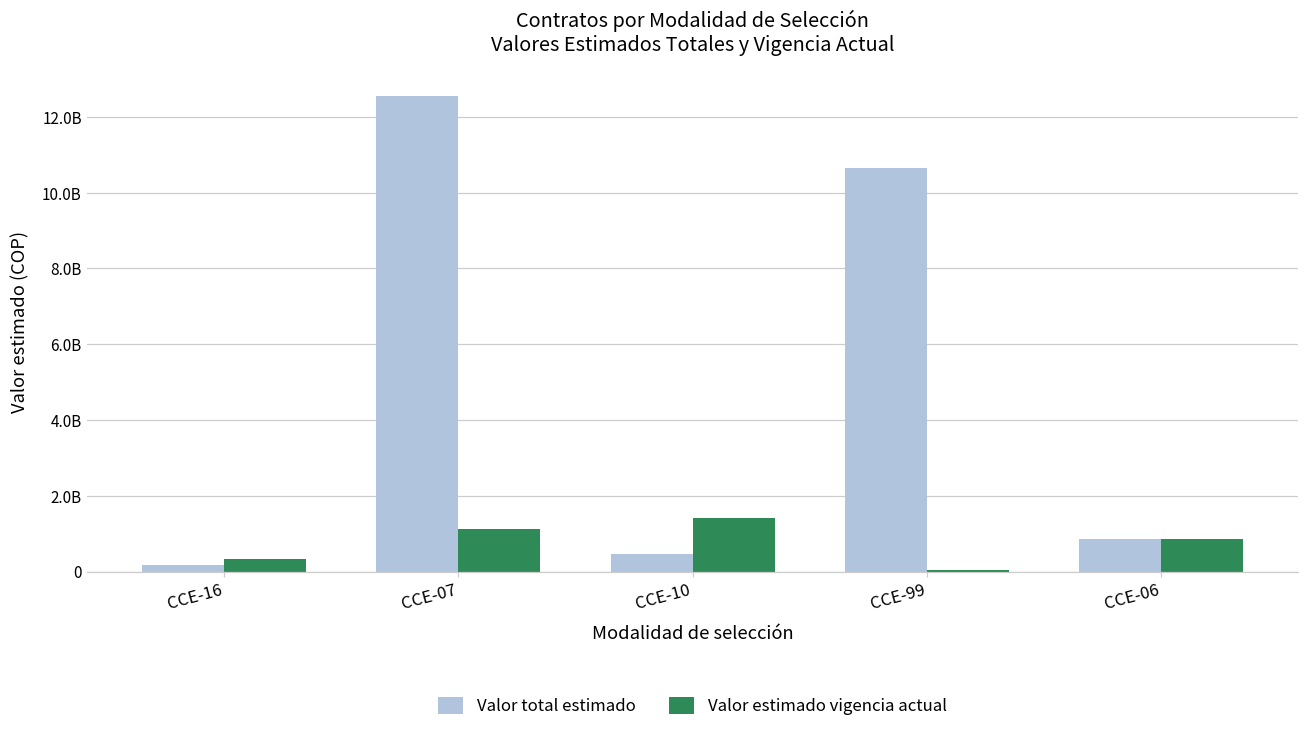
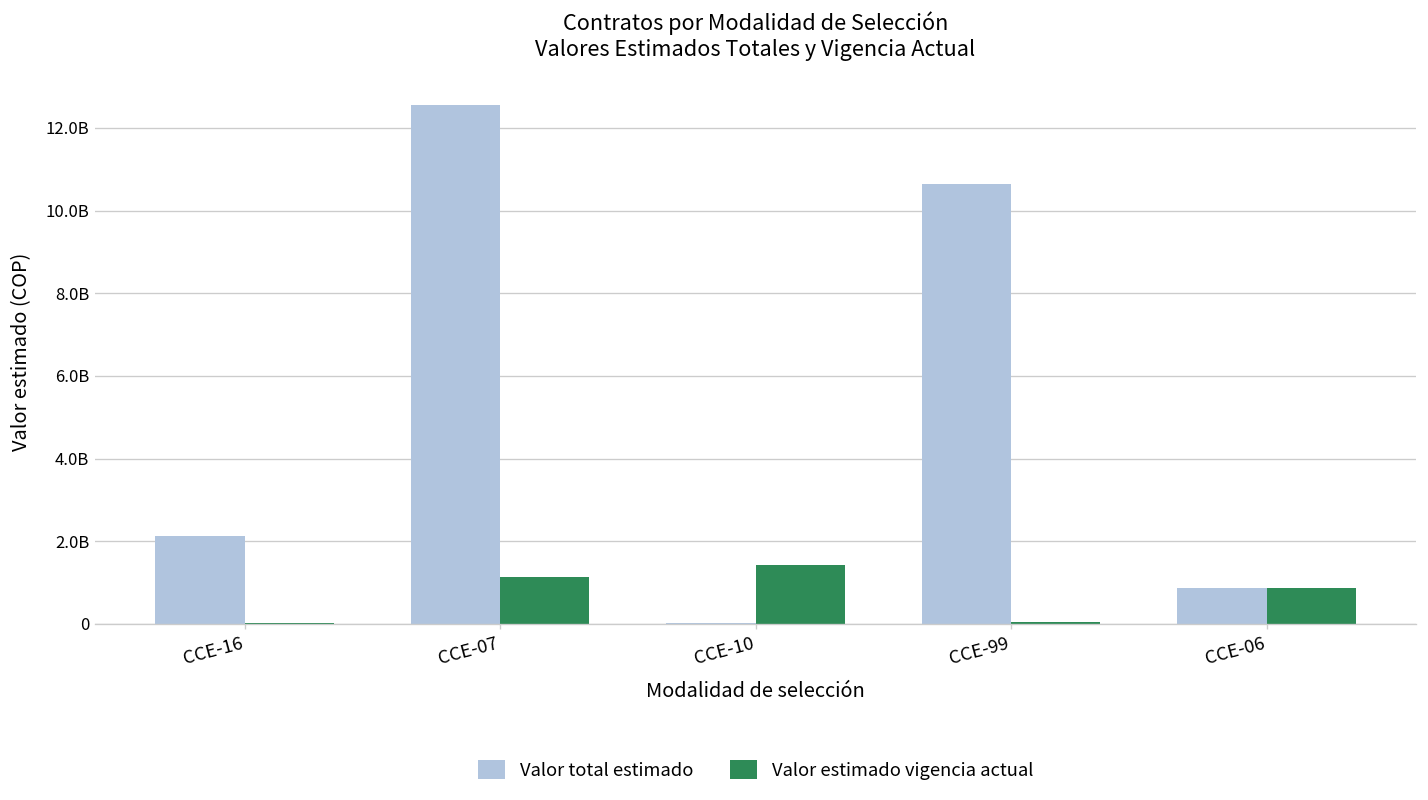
  {
    "Valor total estimado": {
-     "CCE-16": 200000000,
+     "CCE-16": 2100000000,
      "CCE-07": 12600000000,
-     "CCE-10": 500000000,
+     "CCE-10": 0,
      "CCE-99": 10600000000,
      "CCE-06": 900000000
    },
    "Valor estimado vigencia actual": {
-     "CCE-16": 300000000,
+     "CCE-16": 0,
      "CCE-07": 1100000000,
      "CCE-10": 1400000000,
      "CCE-06": 900000000
    }
  }
